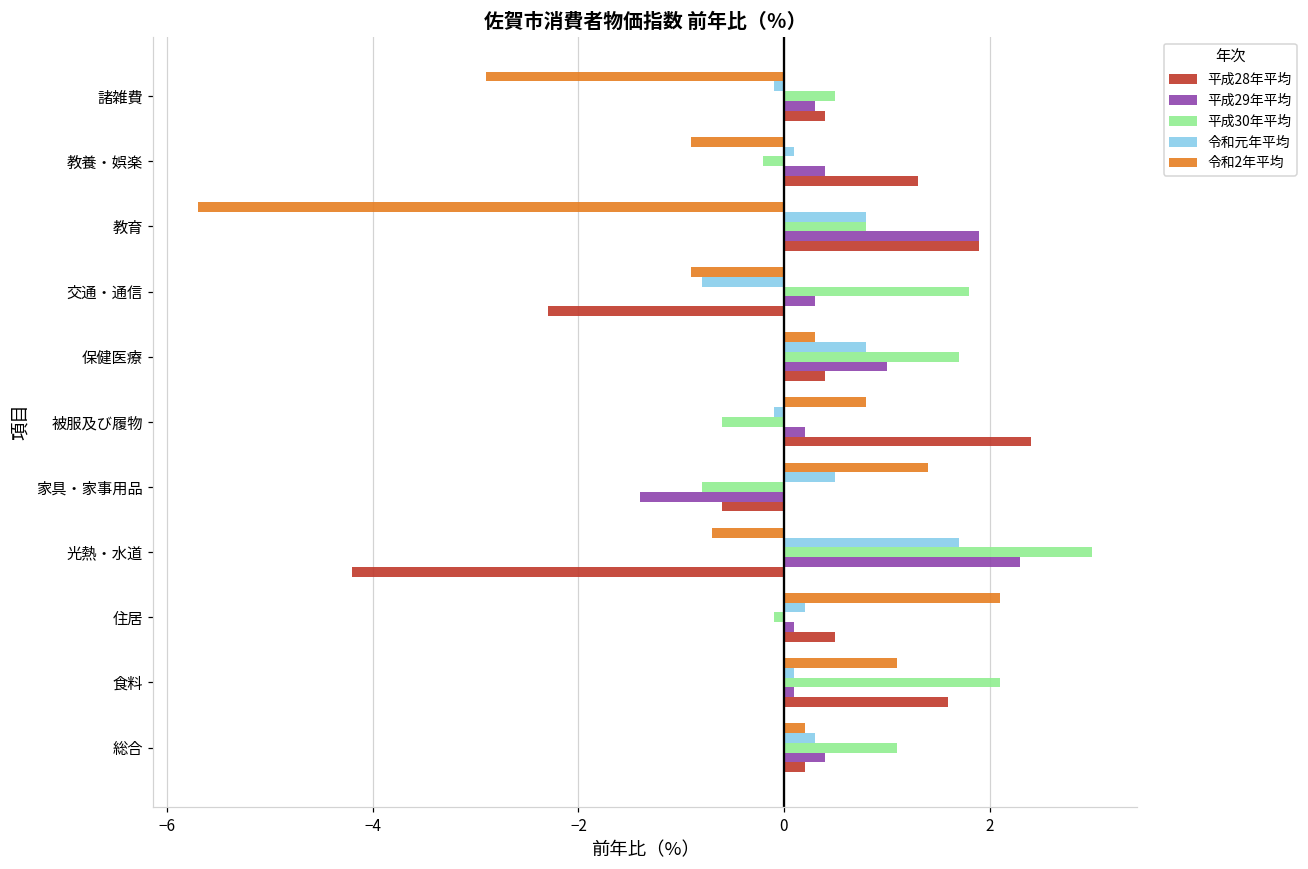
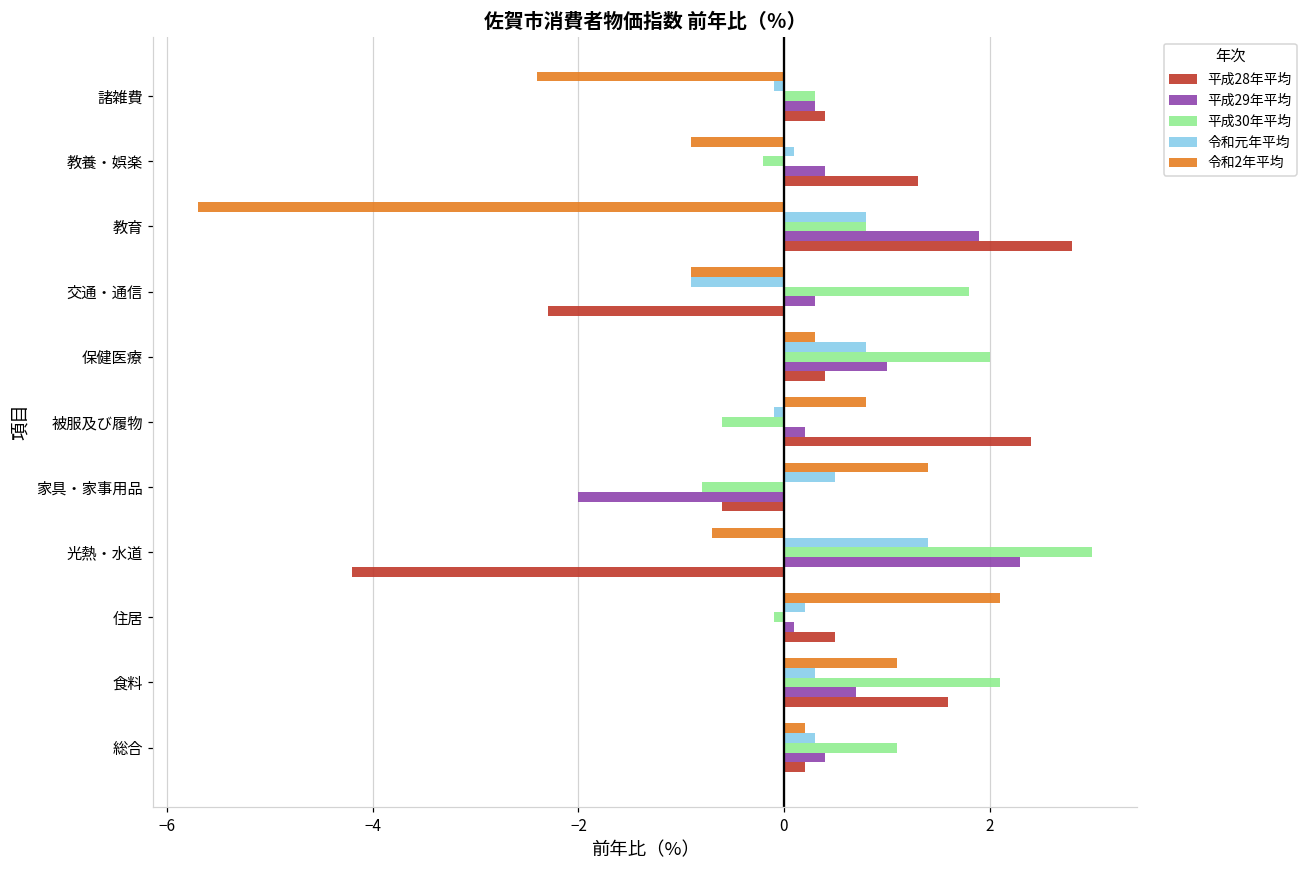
  {
    "平成28年平均": {
      "諸雑費": 0.4,
      "教養・娯楽": 1.3,
-     "教育": 1.9,
+     "教育": 2.8,
      "交通・通信": -2.3,
      "保健医療": 0.4,
      "被服及び履物": 2.4,
      "家具・家事用品": -0.6,
      "光熱・水道": -4.2,
      "住居": 0.5,
      "食料": 1.6,
      "総合": 0.2
    },
    "平成29年平均": {
      "諸雑費": 0.3,
      "教養・娯楽": 0.4,
      "教育": 1.9,
      "交通・通信": 0.3,
      "保健医療": 1.0,
      "被服及び履物": 0.2,
-     "家具・家事用品": -1.4,
+     "家具・家事用品": -2.0,
      "光熱・水道": 2.3,
      "住居": 0.1,
-     "食料": 0.1,
+     "食料": 0.7,
      "総合": 0.4
    },
    "平成30年平均": {
-     "諸雑費": 0.5,
+     "諸雑費": 0.3,
      "教養・娯楽": -0.2,
      "教育": 0.8,
      "交通・通信": 1.8,
-     "保健医療": 1.7,
+     "保健医療": 2.0,
      "被服及び履物": -0.6,
      "家具・家事用品": -0.8,
      "光熱・水道": 3.0,
      "住居": -0.1,
      "食料": 2.1,
      "総合": 1.1
    },
    "令和元年平均": {
      "諸雑費": -0.1,
      "教養・娯楽": 0.1,
      "教育": 0.8,
-     "交通・通信": -0.8,
+     "交通・通信": -0.9,
      "保健医療": 0.8,
      "被服及び履物": -0.1,
      "家具・家事用品": 0.5,
-     "光熱・水道": 1.7,
+     "光熱・水道": 1.4,
      "住居": 0.2,
-     "食料": 0.1,
+     "食料": 0.3,
      "総合": 0.3
    },
    "令和2年平均": {
-     "諸雑費": -2.9,
+     "諸雑費": -2.4,
      "教養・娯楽": -0.9,
      "教育": -5.7,
      "交通・通信": -0.9,
      "保健医療": 0.3,
      "被服及び履物": 0.8,
      "家具・家事用品": 1.4,
      "光熱・水道": -0.7,
      "住居": 2.1,
      "食料": 1.1,
      "総合": 0.2
    }
  }
